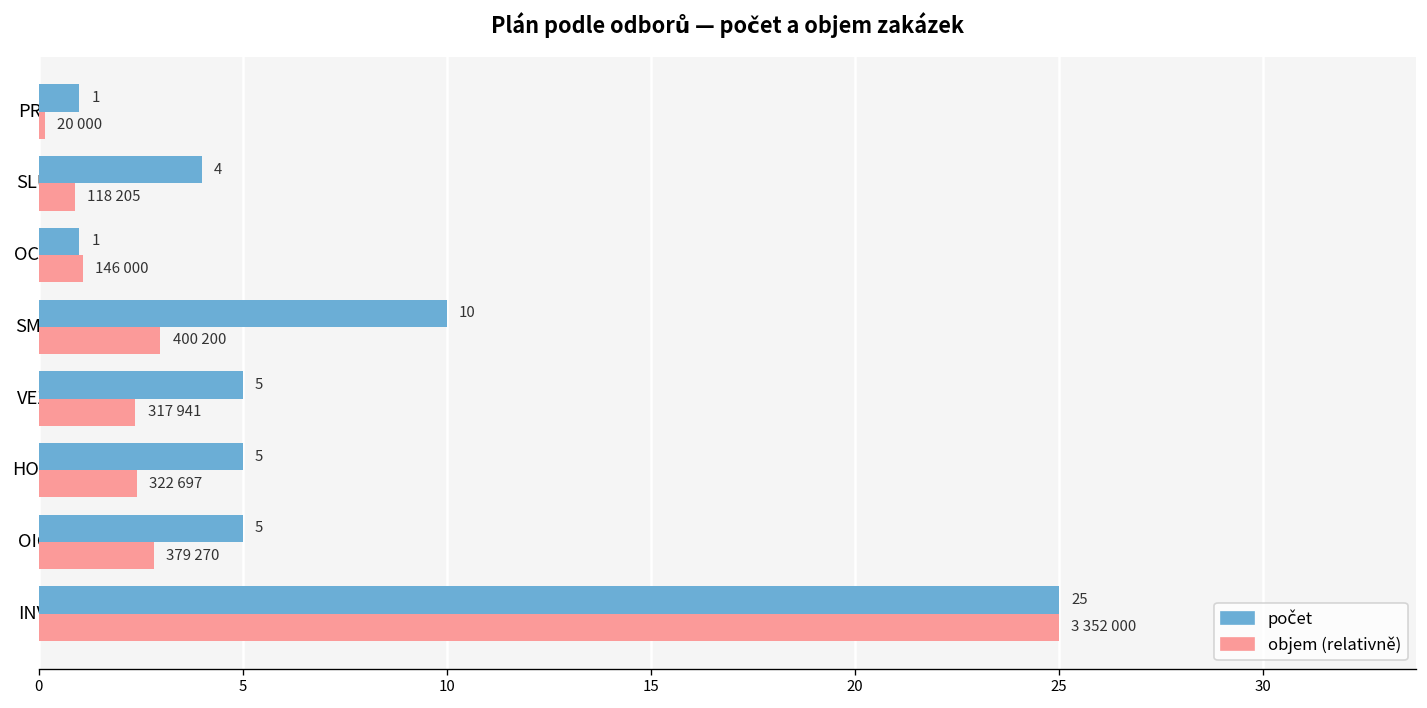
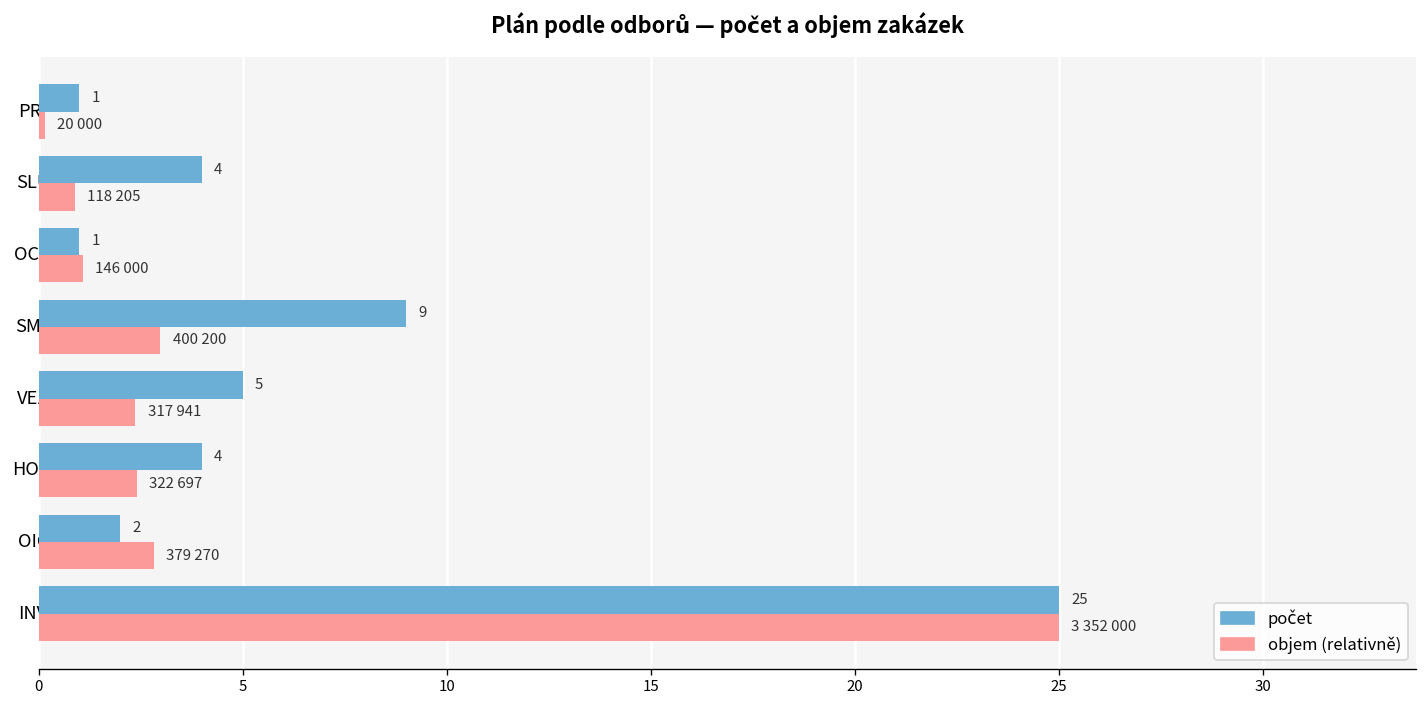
  {
    "počet": {
      "PRI": 1,
      "SLU": 4,
      "OCP": 1,
-     "SML": 10,
+     "SML": 9,
      "VEZ": 5,
-     "HOM": 5,
-     "OIC": 5,
+     "HOM": 4,
+     "OIC": 2,
      "INV": 25
    }
  }
